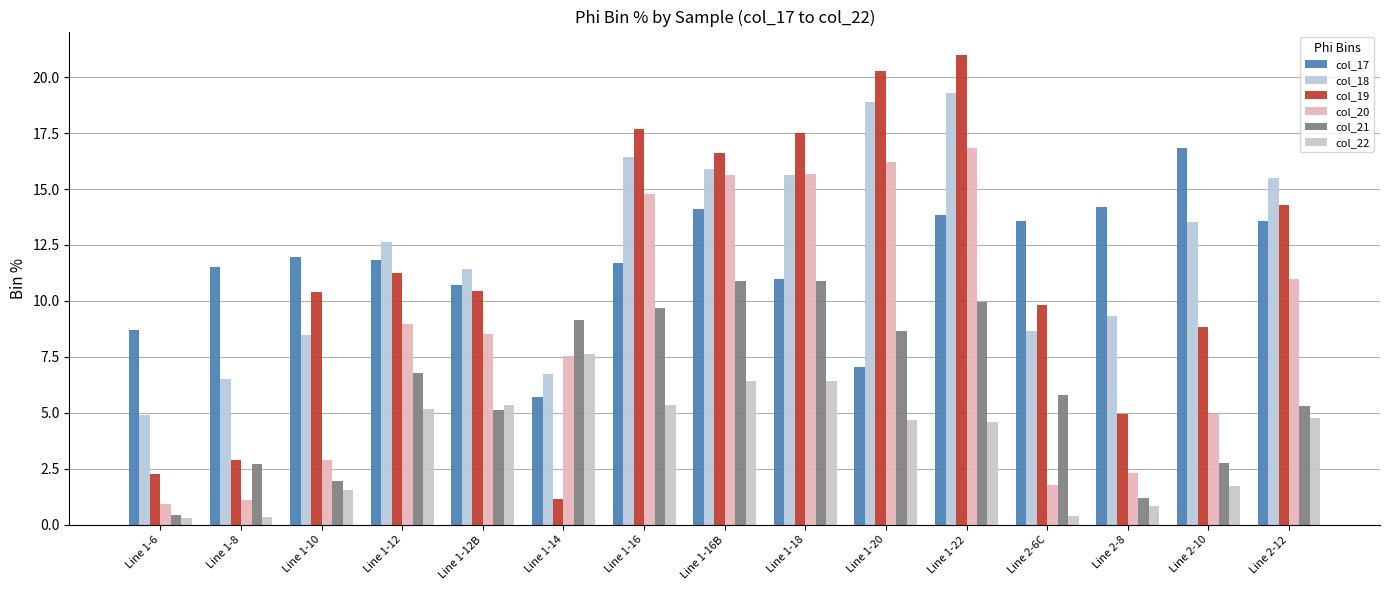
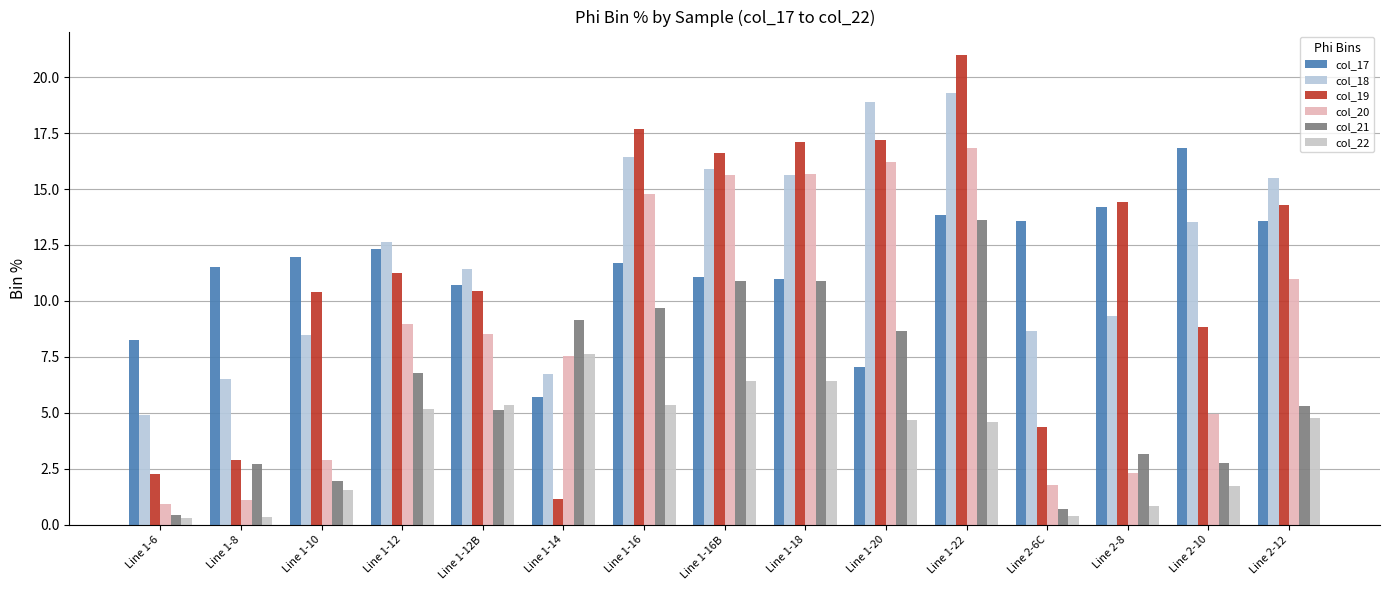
  {
    "col_17": {
-     "Line 1-6": 8.7,
+     "Line 1-6": 8.3,
      "Line 1-8": 11.5,
      "Line 1-10": 12.0,
-     "Line 1-12": 11.8,
+     "Line 1-12": 12.3,
      "Line 1-12B": 10.7,
      "Line 1-14": 5.7,
      "Line 1-16": 11.7,
-     "Line 1-16B": 14.1,
+     "Line 1-16B": 11.1,
      "Line 1-18": 11.0,
      "Line 1-20": 7.1,
      "Line 1-22": 13.9,
      "Line 2-6C": 13.6,
      "Line 2-8": 14.2,
      "Line 2-10": 16.8,
      "Line 2-12": 13.6
    },
    "col_19": {
      "Line 1-6": 2.3,
      "Line 1-8": 2.9,
      "Line 1-10": 10.4,
      "Line 1-12": 11.2,
      "Line 1-12B": 10.4,
      "Line 1-14": 1.1,
      "Line 1-16": 17.7,
      "Line 1-16B": 16.6,
-     "Line 1-18": 17.5,
-     "Line 1-20": 20.3,
+     "Line 1-18": 17.1,
+     "Line 1-20": 17.2,
      "Line 1-22": 21.0,
-     "Line 2-6C": 9.8,
-     "Line 2-8": 4.9,
+     "Line 2-6C": 4.4,
+     "Line 2-8": 14.4,
      "Line 2-10": 8.8,
      "Line 2-12": 14.3
    },
    "col_21": {
      "Line 1-6": 0.4,
      "Line 1-8": 2.7,
      "Line 1-10": 2.0,
      "Line 1-12": 6.8,
      "Line 1-12B": 5.1,
      "Line 1-14": 9.1,
      "Line 1-16": 9.7,
      "Line 1-16B": 10.9,
      "Line 1-18": 10.9,
      "Line 1-20": 8.6,
-     "Line 1-22": 10.0,
-     "Line 2-6C": 5.8,
-     "Line 2-8": 1.2,
+     "Line 1-22": 13.6,
+     "Line 2-6C": 0.7,
+     "Line 2-8": 3.2,
      "Line 2-10": 2.7,
      "Line 2-12": 5.3
    }
  }
